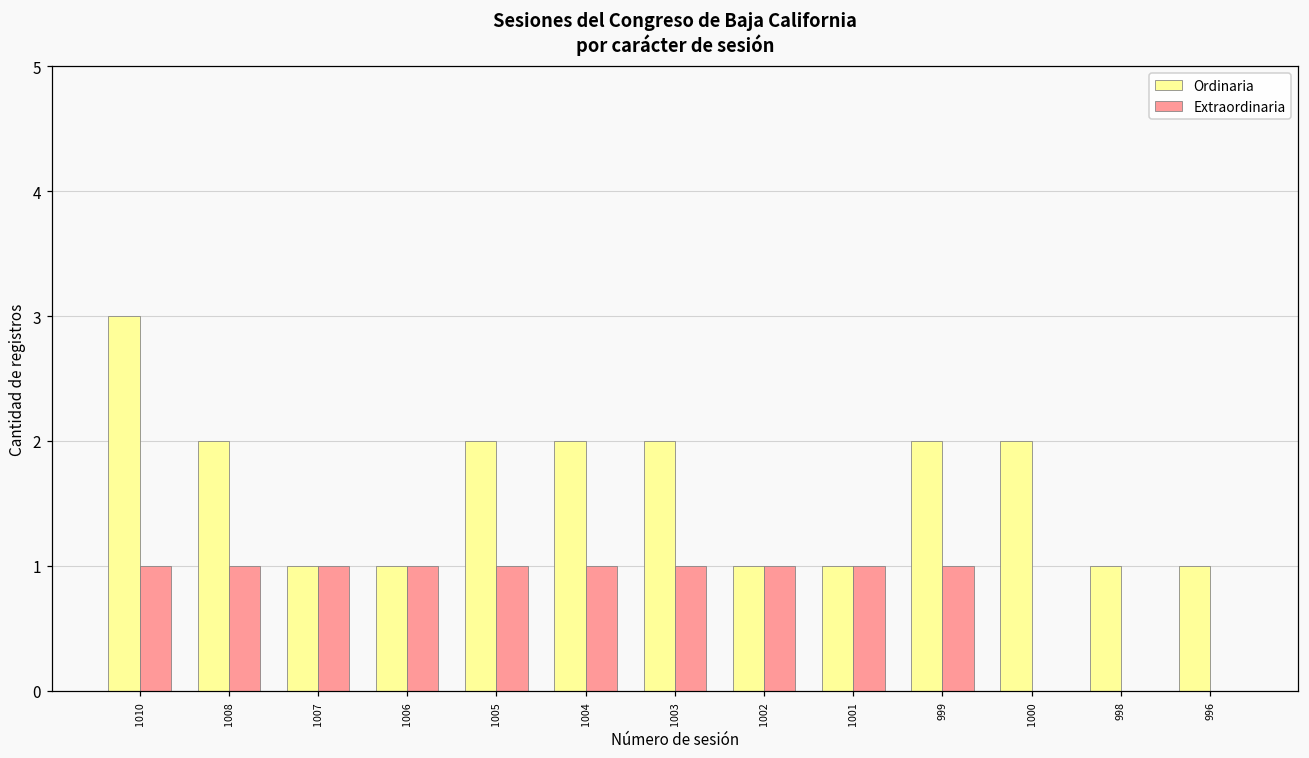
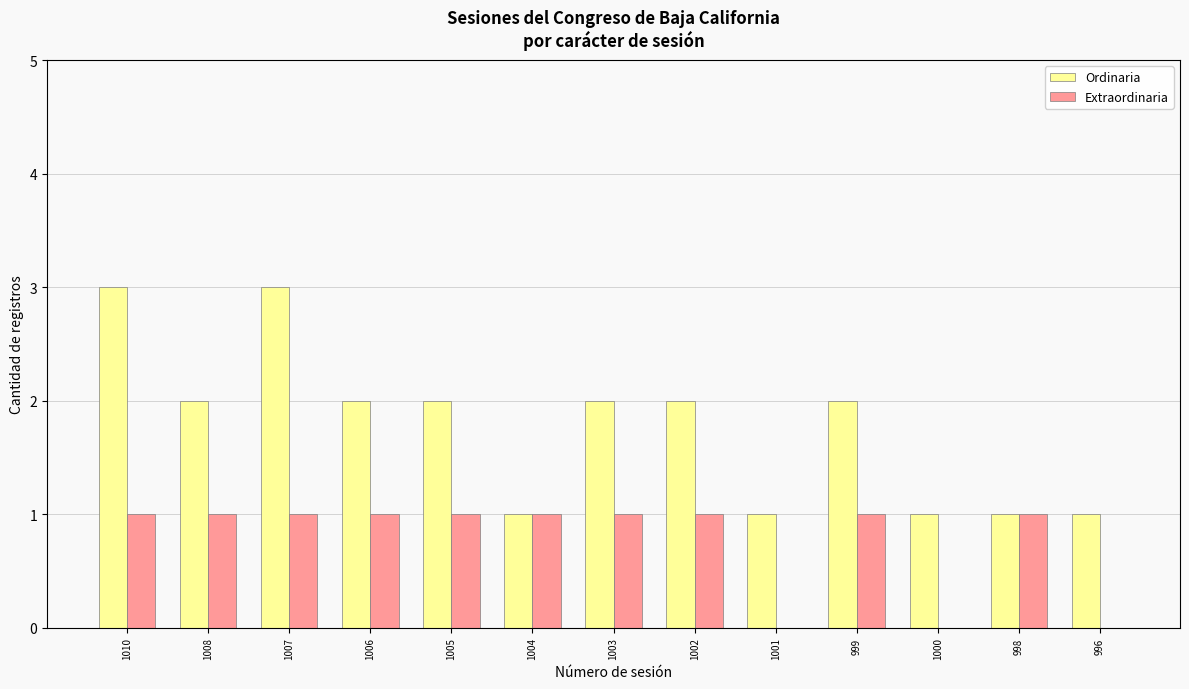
  {
    "Ordinaria": {
      "1010": 3,
      "1008": 2,
-     "1007": 1,
-     "1006": 1,
+     "1007": 3,
+     "1006": 2,
      "1005": 2,
-     "1004": 2,
+     "1004": 1,
      "1003": 2,
-     "1002": 1,
+     "1002": 2,
      "1001": 1,
      "999": 2,
-     "1000": 2,
+     "1000": 1,
      "998": 1,
      "996": 1
    },
    "Extraordinaria": {
      "1010": 1,
      "1008": 1,
      "1007": 1,
      "1006": 1,
      "1005": 1,
      "1004": 1,
      "1003": 1,
      "1002": 1,
-     "1001": 1,
+     "1001": 0,
      "999": 1,
      "1000": 0,
-     "998": 0,
+     "998": 1,
      "996": 0
    }
  }
